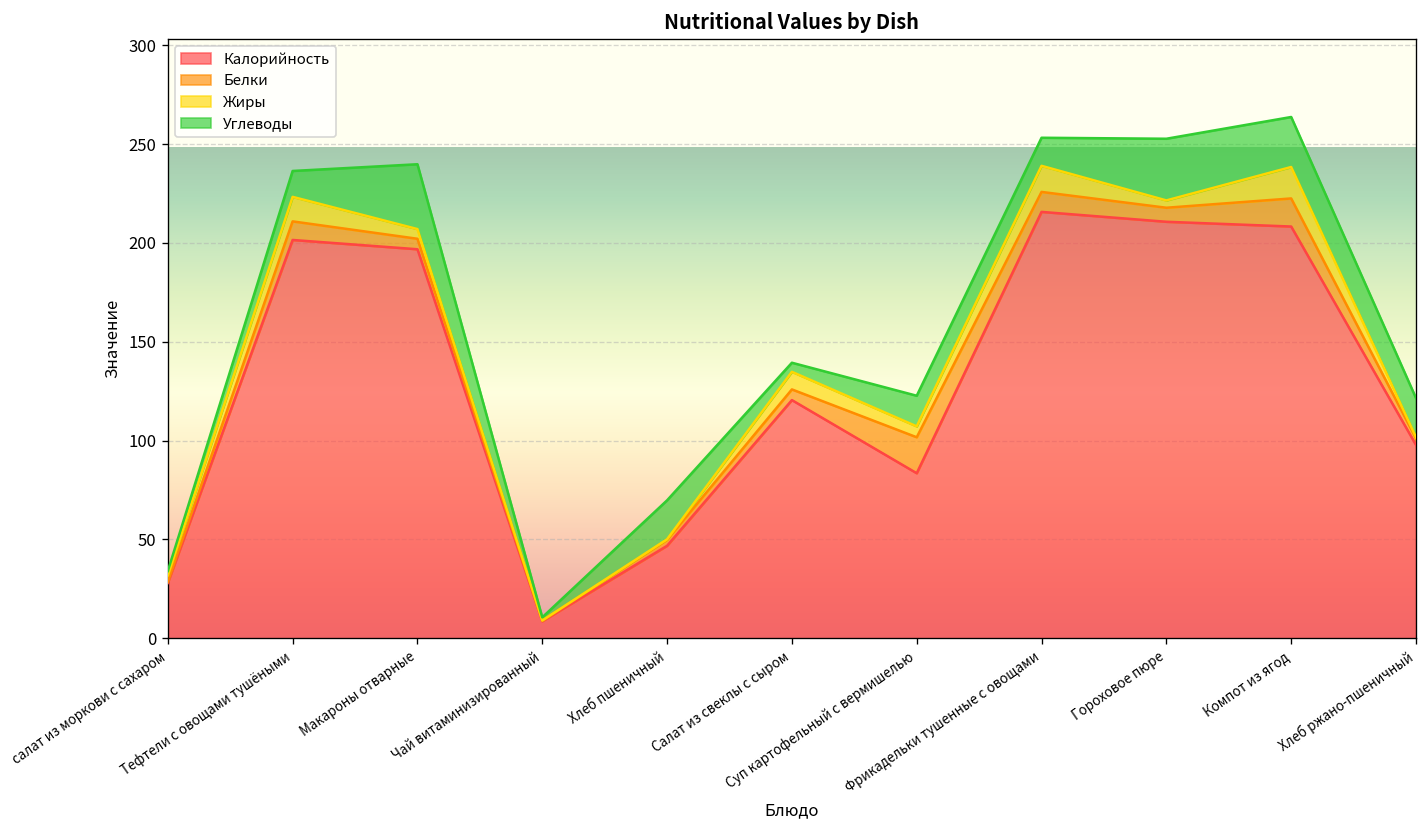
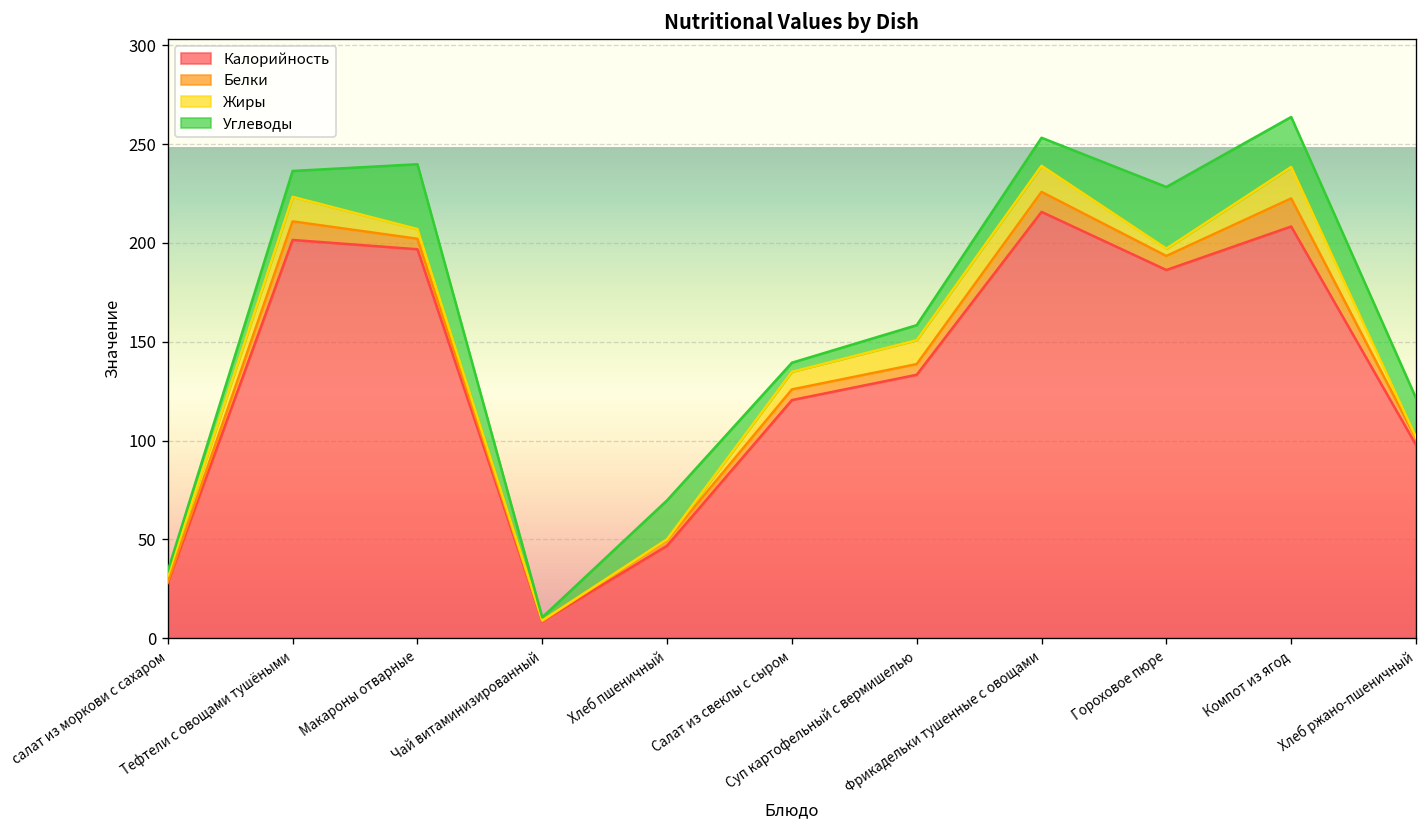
  {
    "Калорийность": {
      "Тефтели с овощами тушёными": 202,
      "Макароны отварные": 197,
      "Хлеб пшеничный": 47,
      "Салат из свеклы с сыром": 121,
-     "Суп картофельный с вермишелью": 84,
+     "Суп картофельный с вермишелью": 133,
      "Фрикадельки тушенные с овощами": 216,
-     "Гороховое пюре": 211,
+     "Гороховое пюре": 186,
      "Компот из ягод": 208,
      "Хлеб ржано-пшеничный": 98
    },
    "Белки": {
      "Тефтели с овощами тушёными": 9,
      "Макароны отварные": 5,
      "Салат из свеклы с сыром": 5,
-     "Суп картофельный с вермишелью": 18,
+     "Суп картофельный с вермишелью": 5,
      "Фрикадельки тушенные с овощами": 10,
      "Гороховое пюре": 7,
      "Компот из ягод": 14
    },
    "Жиры": {
      "салат из моркови с сахаром": 3,
      "Тефтели с овощами тушёными": 12,
      "Макароны отварные": 5,
      "Салат из свеклы с сыром": 9,
-     "Суп картофельный с вермишелью": 6,
+     "Суп картофельный с вермишелью": 12,
      "Фрикадельки тушенные с овощами": 13,
      "Гороховое пюре": 4,
      "Компот из ягод": 16
    },
    "Углеводы": {
      "салат из моркови с сахаром": 2,
      "Тефтели с овощами тушёными": 13,
      "Макароны отварные": 33,
      "Чай витаминизированный": 2,
      "Хлеб пшеничный": 20,
      "Салат из свеклы с сыром": 5,
-     "Суп картофельный с вермишелью": 16,
+     "Суп картофельный с вермишелью": 8,
      "Фрикадельки тушенные с овощами": 14,
      "Гороховое пюре": 31,
      "Компот из ягод": 25,
      "Хлеб ржано-пшеничный": 20
    }
  }
